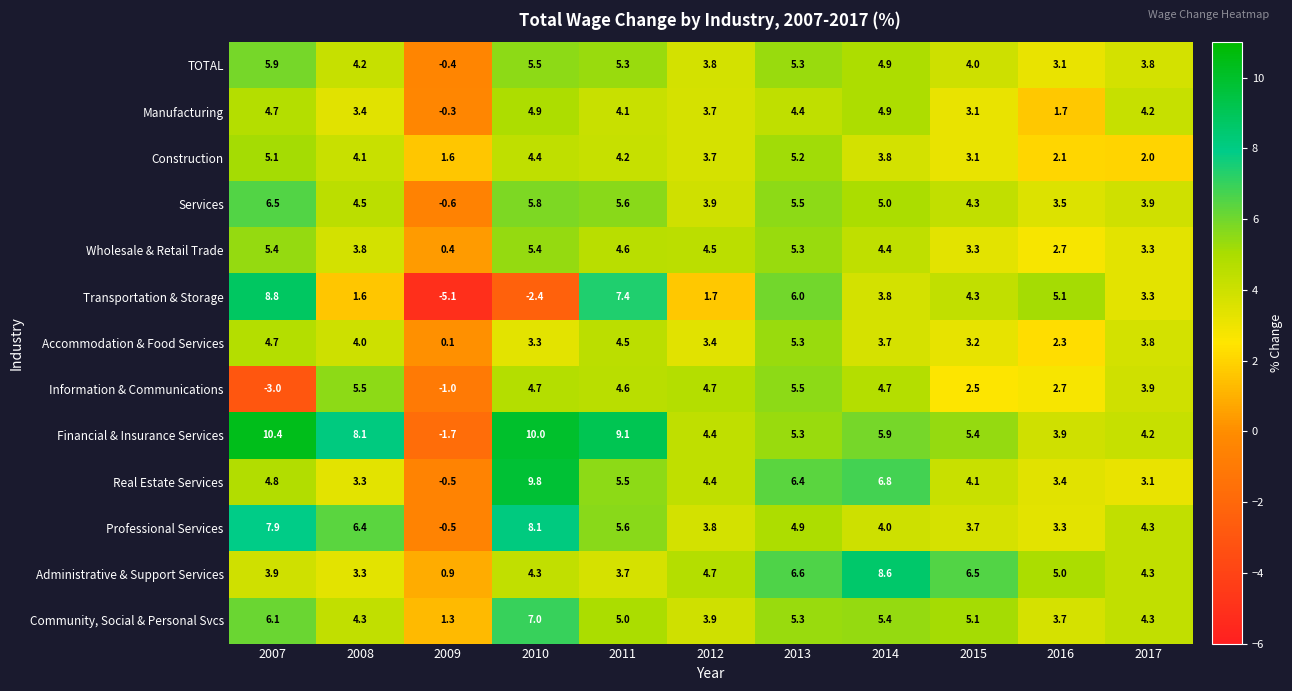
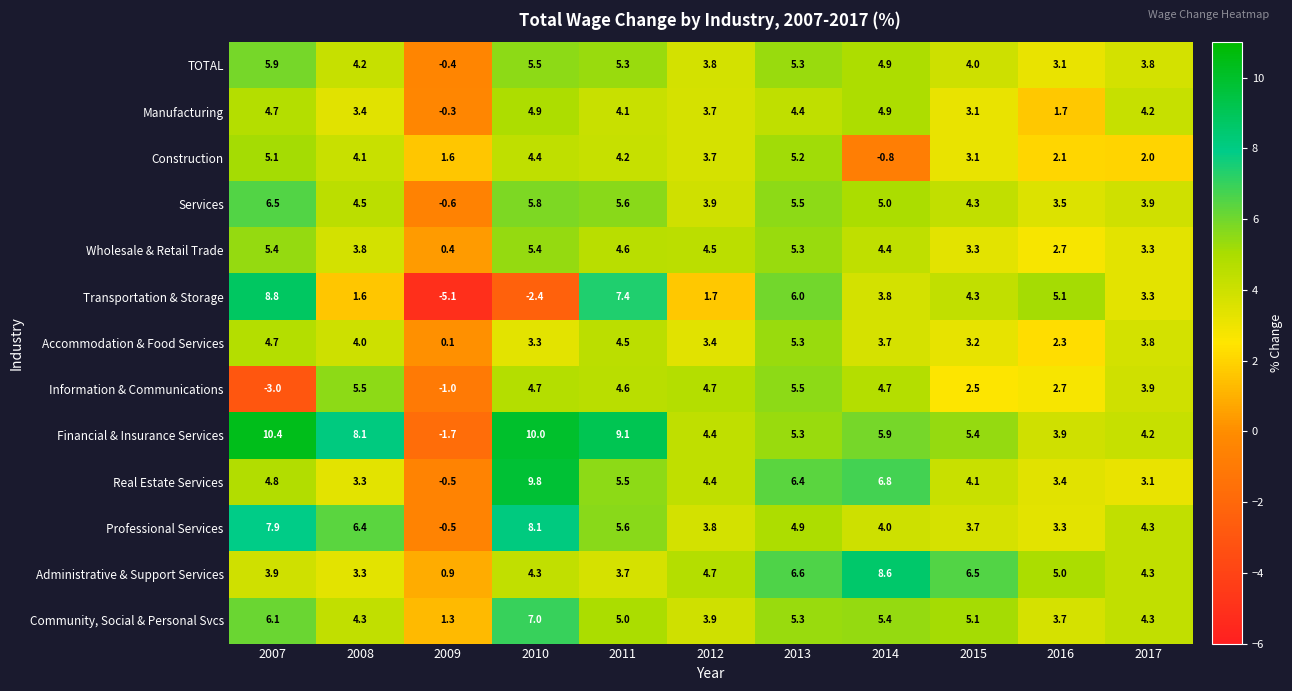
  {
    "TOTAL": {
      "2007": 5.9,
      "2008": 4.2,
      "2009": -0.4,
      "2010": 5.5,
      "2011": 5.3,
      "2012": 3.8,
      "2013": 5.3,
      "2014": 4.9,
      "2015": 4.0,
      "2016": 3.1,
      "2017": 3.8
    },
    "Manufacturing": {
      "2007": 4.7,
      "2008": 3.4,
      "2009": -0.3,
      "2010": 4.9,
      "2011": 4.1,
      "2012": 3.7,
      "2013": 4.4,
      "2014": 4.9,
      "2015": 3.1,
      "2016": 1.7,
      "2017": 4.2
    },
    "Construction": {
      "2007": 5.1,
      "2008": 4.1,
      "2009": 1.6,
      "2010": 4.4,
      "2011": 4.2,
      "2012": 3.7,
      "2013": 5.2,
-     "2014": 3.8,
+     "2014": -0.8,
      "2015": 3.1,
      "2016": 2.1,
      "2017": 2.0
    },
    "Services": {
      "2007": 6.5,
      "2008": 4.5,
      "2009": -0.6,
      "2010": 5.8,
      "2011": 5.6,
      "2012": 3.9,
      "2013": 5.5,
      "2014": 5.0,
      "2015": 4.3,
      "2016": 3.5,
      "2017": 3.9
    },
    "Wholesale & Retail Trade": {
      "2007": 5.4,
      "2008": 3.8,
      "2009": 0.4,
      "2010": 5.4,
      "2011": 4.6,
      "2012": 4.5,
      "2013": 5.3,
      "2014": 4.4,
      "2015": 3.3,
      "2016": 2.7,
      "2017": 3.3
    },
    "Transportation & Storage": {
      "2007": 8.8,
      "2008": 1.6,
      "2009": -5.1,
      "2010": -2.4,
      "2011": 7.4,
      "2012": 1.7,
      "2013": 6.0,
      "2014": 3.8,
      "2015": 4.3,
      "2016": 5.1,
      "2017": 3.3
    },
    "Accommodation & Food Services": {
      "2007": 4.7,
      "2008": 4.0,
      "2009": 0.1,
      "2010": 3.3,
      "2011": 4.5,
      "2012": 3.4,
      "2013": 5.3,
      "2014": 3.7,
      "2015": 3.2,
      "2016": 2.3,
      "2017": 3.8
    },
    "Information & Communications": {
      "2007": -3.0,
      "2008": 5.5,
      "2009": -1.0,
      "2010": 4.7,
      "2011": 4.6,
      "2012": 4.7,
      "2013": 5.5,
      "2014": 4.7,
      "2015": 2.5,
      "2016": 2.7,
      "2017": 3.9
    },
    "Financial & Insurance Services": {
      "2007": 10.4,
      "2008": 8.1,
      "2009": -1.7,
      "2010": 10.0,
      "2011": 9.1,
      "2012": 4.4,
      "2013": 5.3,
      "2014": 5.9,
      "2015": 5.4,
      "2016": 3.9,
      "2017": 4.2
    },
    "Real Estate Services": {
      "2007": 4.8,
      "2008": 3.3,
      "2009": -0.5,
      "2010": 9.8,
      "2011": 5.5,
      "2012": 4.4,
      "2013": 6.4,
      "2014": 6.8,
      "2015": 4.1,
      "2016": 3.4,
      "2017": 3.1
    },
    "Professional Services": {
      "2007": 7.9,
      "2008": 6.4,
      "2009": -0.5,
      "2010": 8.1,
      "2011": 5.6,
      "2012": 3.8,
      "2013": 4.9,
      "2014": 4.0,
      "2015": 3.7,
      "2016": 3.3,
      "2017": 4.3
    },
    "Administrative & Support Services": {
      "2007": 3.9,
      "2008": 3.3,
      "2009": 0.9,
      "2010": 4.3,
      "2011": 3.7,
      "2012": 4.7,
      "2013": 6.6,
      "2014": 8.6,
      "2015": 6.5,
      "2016": 5.0,
      "2017": 4.3
    },
    "Community, Social & Personal Svcs": {
      "2007": 6.1,
      "2008": 4.3,
      "2009": 1.3,
      "2010": 7.0,
      "2011": 5.0,
      "2012": 3.9,
      "2013": 5.3,
      "2014": 5.4,
      "2015": 5.1,
      "2016": 3.7,
      "2017": 4.3
    }
  }
